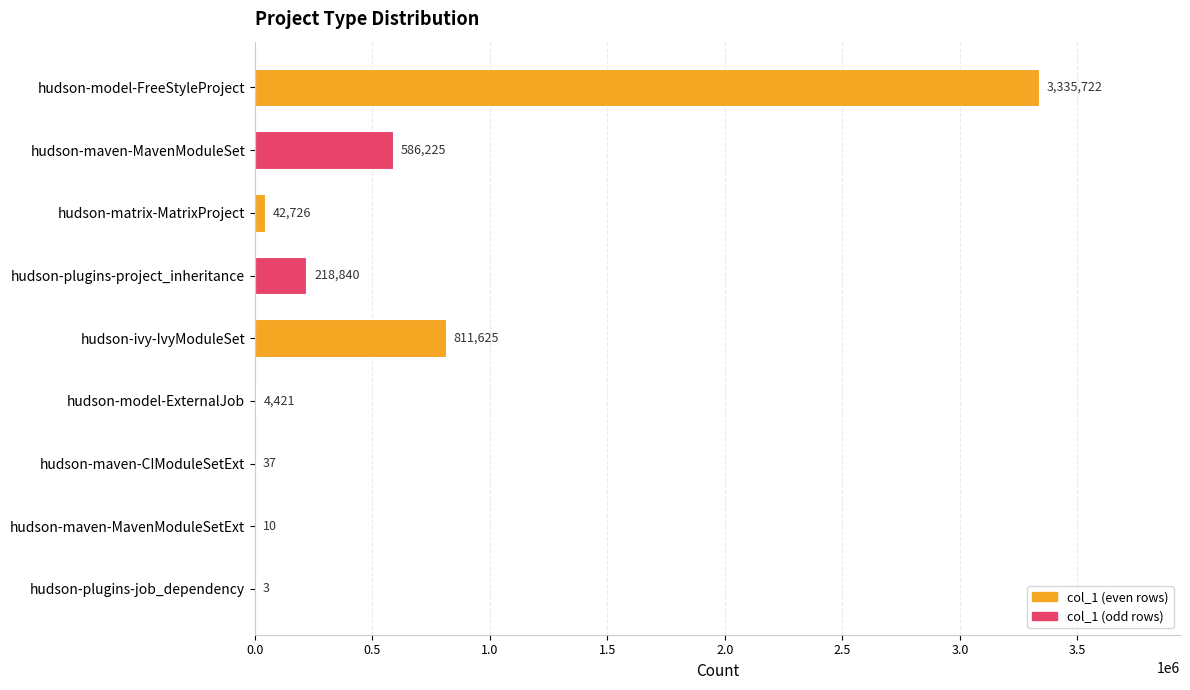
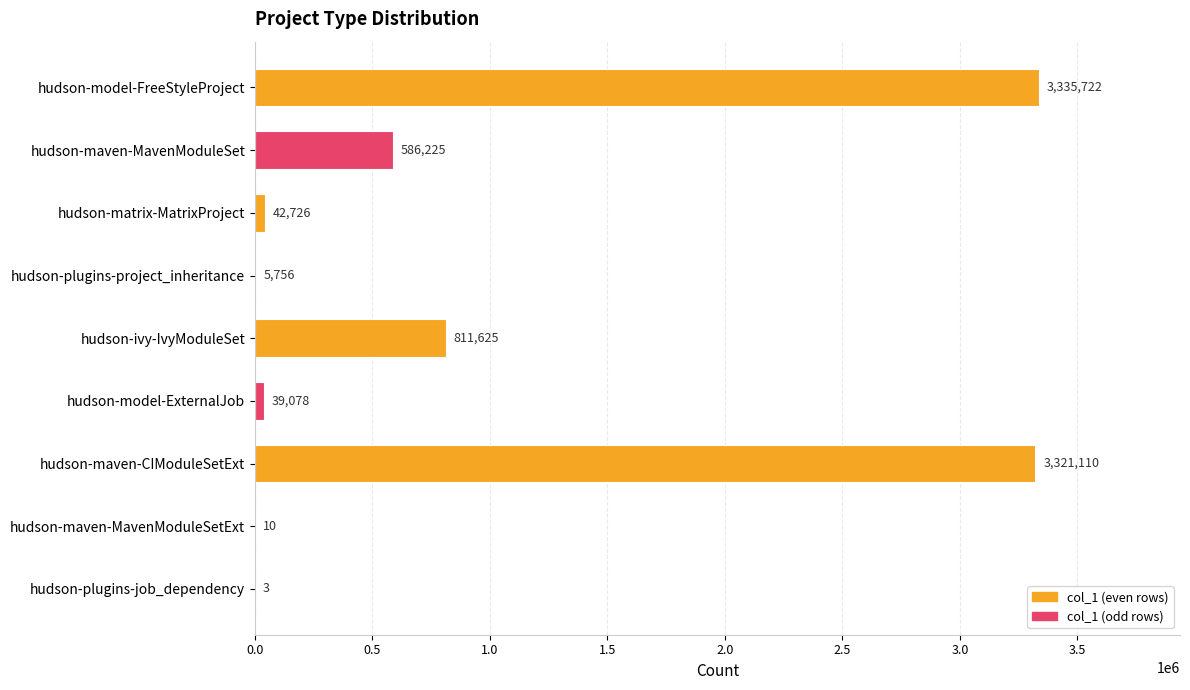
  {
    "hudson-model-FreeStyleProject": "3,335,722",
    "hudson-maven-MavenModuleSet": "586,225",
    "hudson-matrix-MatrixProject": "42,726",
-   "hudson-plugins-project_inheritance": "218,840",
+   "hudson-plugins-project_inheritance": "5,756",
    "hudson-ivy-IvyModuleSet": "811,625",
-   "hudson-model-ExternalJob": "4,421",
-   "hudson-maven-CIModuleSetExt": "37",
+   "hudson-model-ExternalJob": "39,078",
+   "hudson-maven-CIModuleSetExt": "3,321,110",
    "hudson-maven-MavenModuleSetExt": "10",
    "hudson-plugins-job_dependency": "3"
  }
